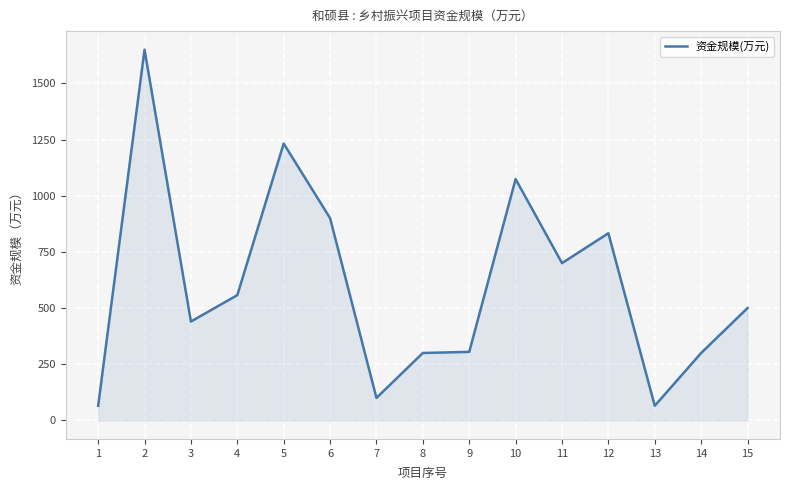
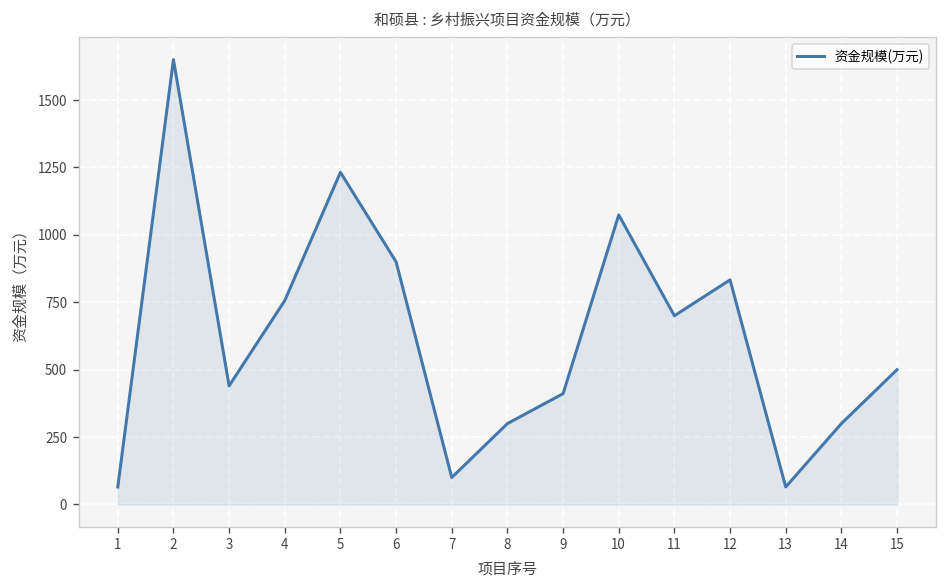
  {
    "1": 70,
    "2": 1650,
    "3": 440,
-   "4": 560,
+   "4": 760,
    "5": 1230,
    "6": 900,
    "7": 100,
    "8": 300,
-   "9": 310,
+   "9": 410,
    "10": 1070,
    "11": 700,
    "12": 830,
    "13": 70,
    "14": 300,
    "15": 500
  }
